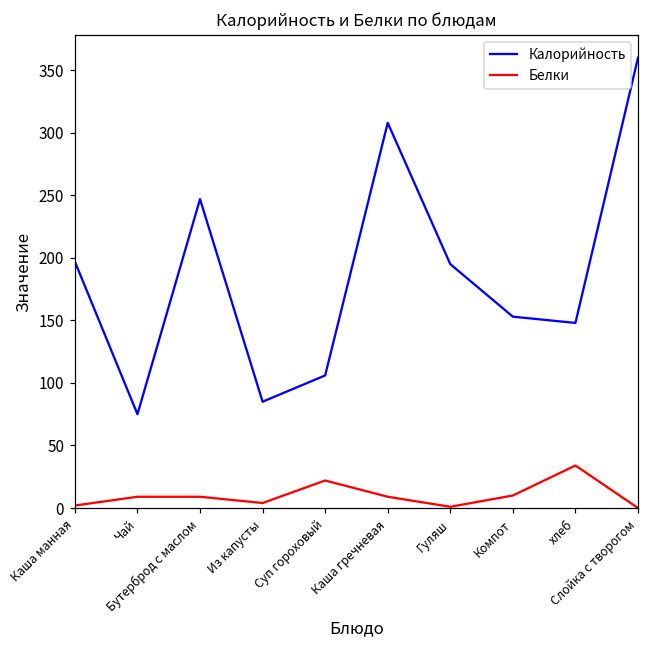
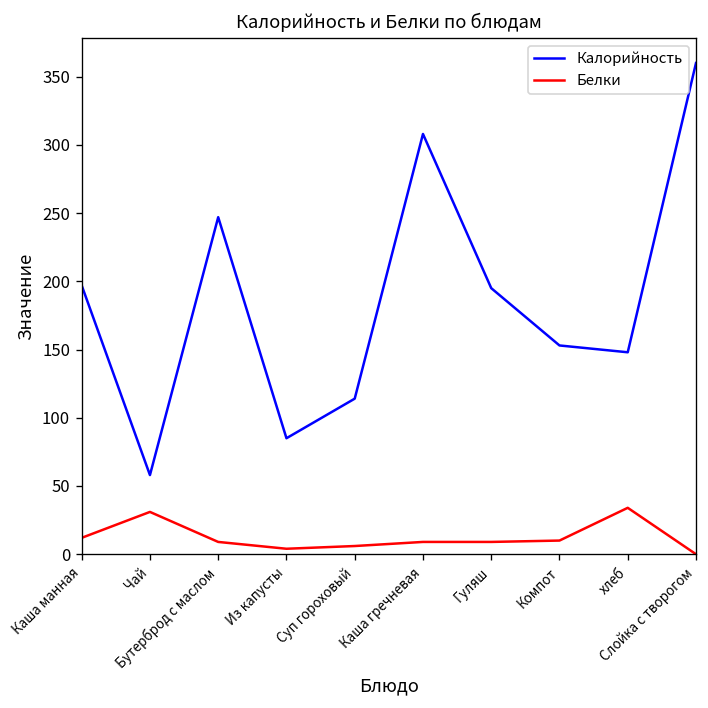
  {
    "Калорийность": {
      "Каша манная": 197,
-     "Чай": 75,
+     "Чай": 58,
      "Бутерброд с маслом": 247,
      "Из капусты": 85,
-     "Суп гороховый": 106,
+     "Суп гороховый": 114,
      "Каша гречневая": 308,
      "Гуляш": 195,
      "Компот": 153,
      "хлеб": 148,
      "Слойка с творогом": 360
    },
    "Белки": {
-     "Каша манная": 2,
-     "Чай": 9,
+     "Каша манная": 12,
+     "Чай": 31,
      "Бутерброд с маслом": 9,
      "Из капусты": 4,
-     "Суп гороховый": 22,
+     "Суп гороховый": 6,
      "Каша гречневая": 9,
-     "Гуляш": 1,
+     "Гуляш": 9,
      "Компот": 10,
      "хлеб": 34,
      "Слойка с творогом": 0
    }
  }
